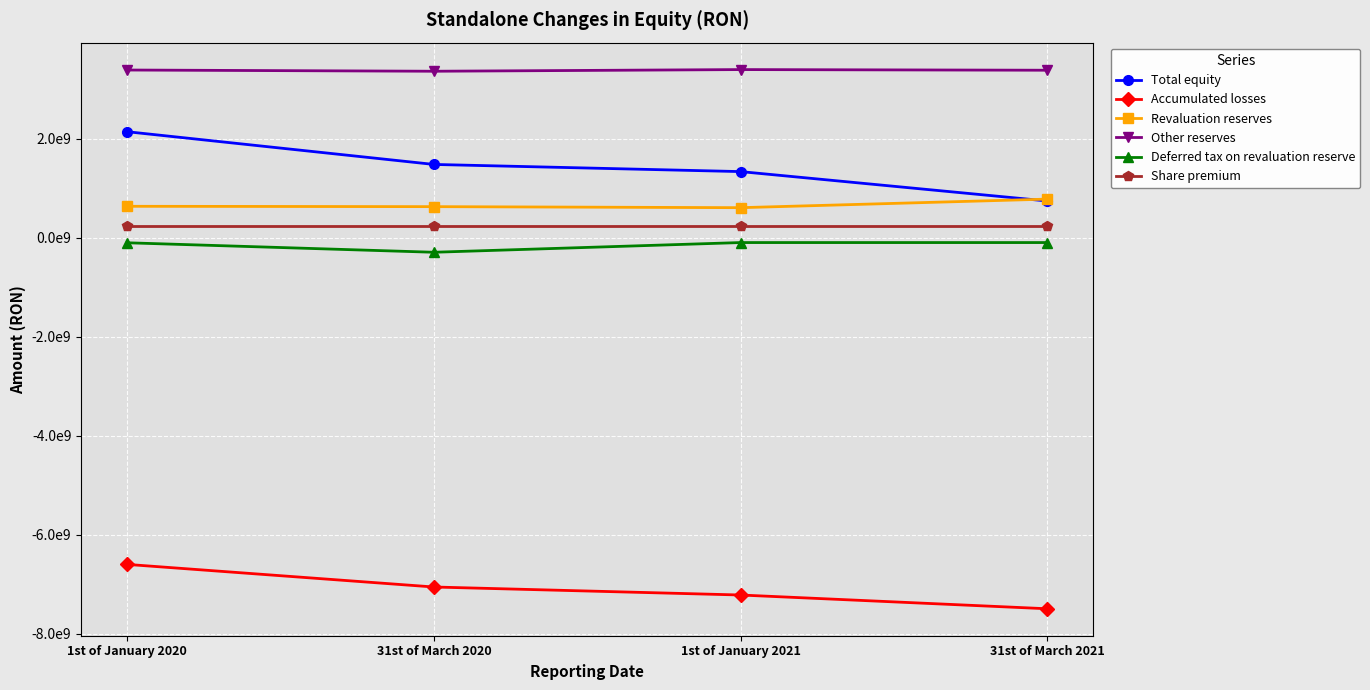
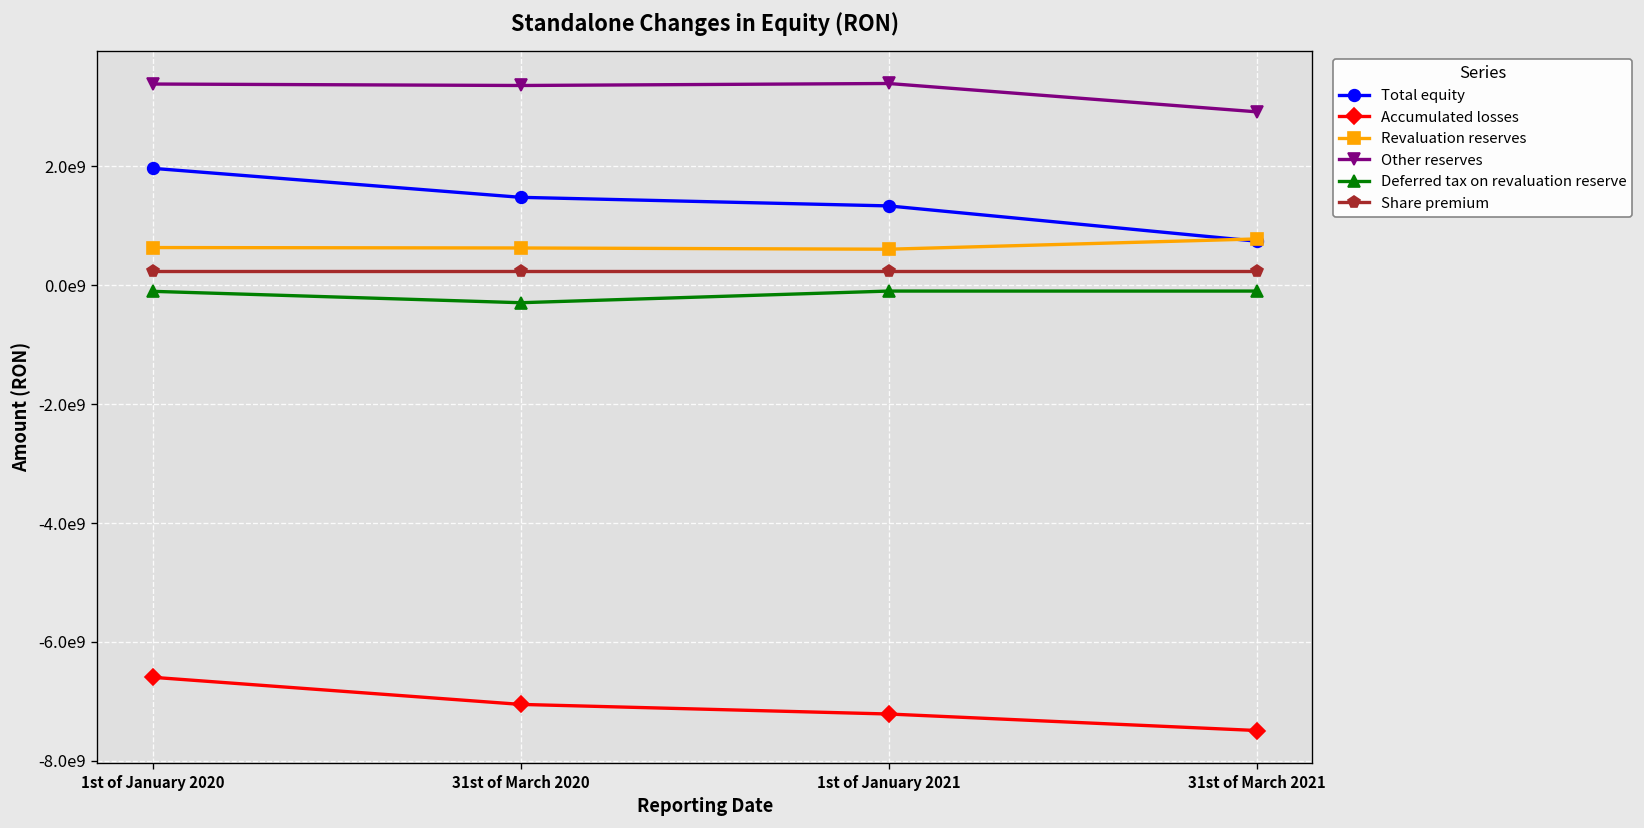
  {
    "Total equity": {
-     "1st of January 2020": 2100000000,
+     "1st of January 2020": 2000000000,
      "31st of March 2020": 1500000000,
      "1st of January 2021": 1300000000
    },
    "Accumulated losses": {
      "1st of January 2020": -6600000000,
      "31st of March 2020": -7100000000,
      "1st of January 2021": -7200000000,
      "31st of March 2021": -7500000000
    },
    "Revaluation reserves": {
      "1st of January 2020": 600000000,
      "31st of March 2020": 600000000,
      "1st of January 2021": 600000000
    },
    "Other reserves": {
      "1st of January 2020": 3400000000,
      "31st of March 2020": 3400000000,
      "1st of January 2021": 3400000000,
-     "31st of March 2021": 3400000000
+     "31st of March 2021": 2900000000
    },
    "Deferred tax on revaluation reserve": {
      "1st of January 2020": -100000000,
      "31st of March 2020": -300000000,
      "1st of January 2021": -100000000,
      "31st of March 2021": -100000000
    },
    "Share premium": {
      "1st of January 2020": 200000000,
      "31st of March 2020": 200000000,
      "1st of January 2021": 200000000,
      "31st of March 2021": 200000000
    }
  }
